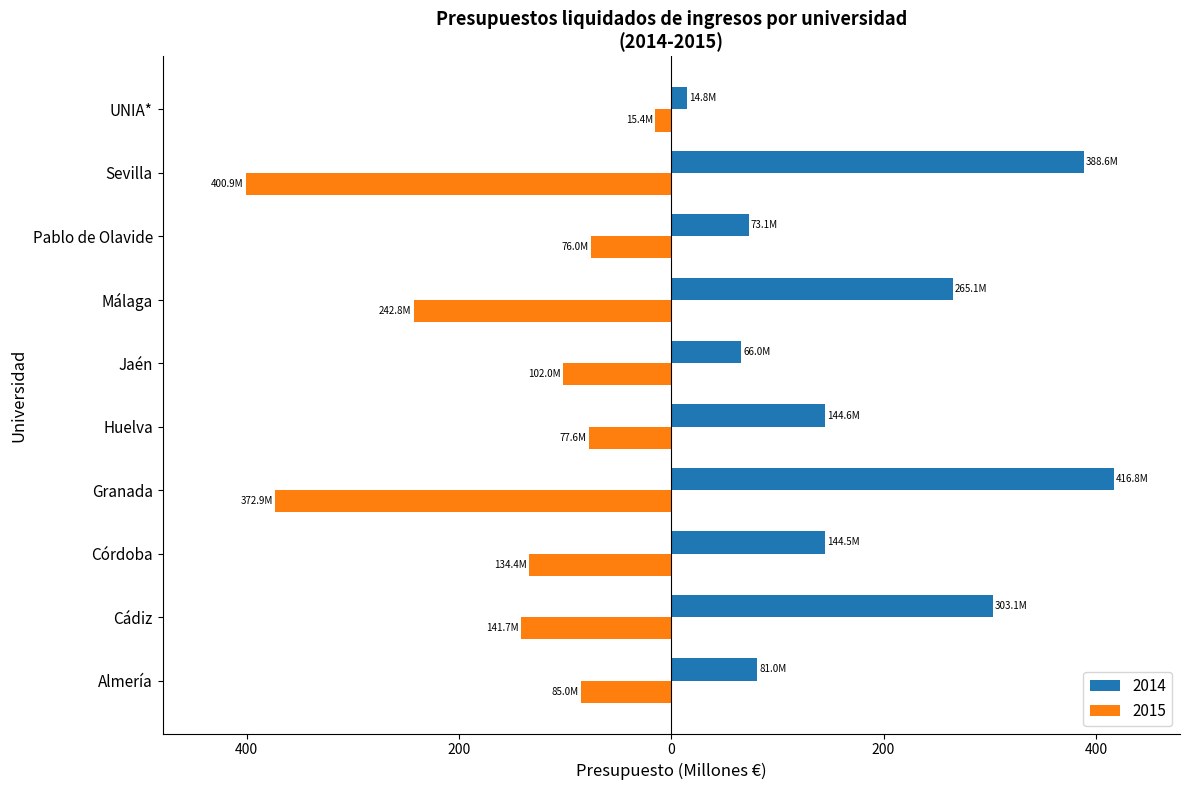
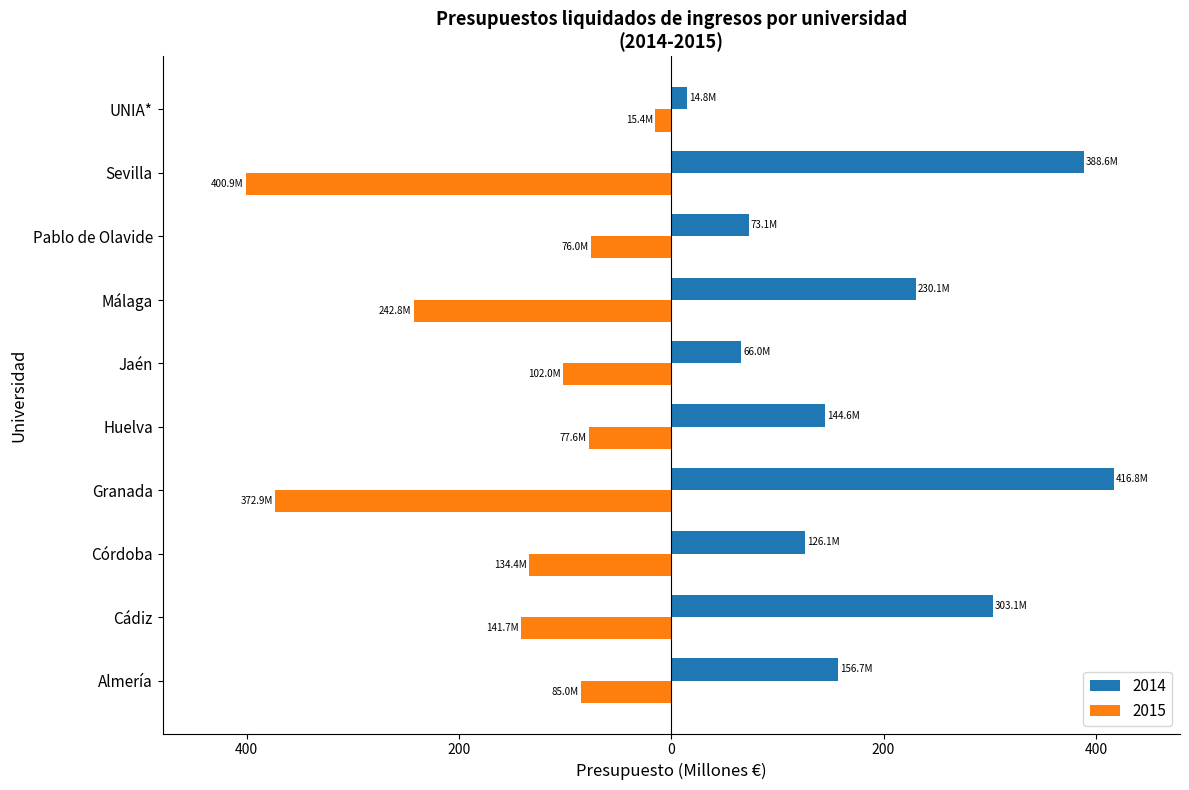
  {
    "2014": {
      "UNIA*": "14.8M",
      "Sevilla": "388.6M",
      "Pablo de Olavide": "73.1M",
-     "Málaga": "265.1M",
+     "Málaga": "230.1M",
      "Jaén": "66.0M",
      "Huelva": "144.6M",
      "Granada": "416.8M",
-     "Córdoba": "144.5M",
+     "Córdoba": "126.1M",
      "Cádiz": "303.1M",
-     "Almería": "81.0M"
+     "Almería": "156.7M"
    }
  }
